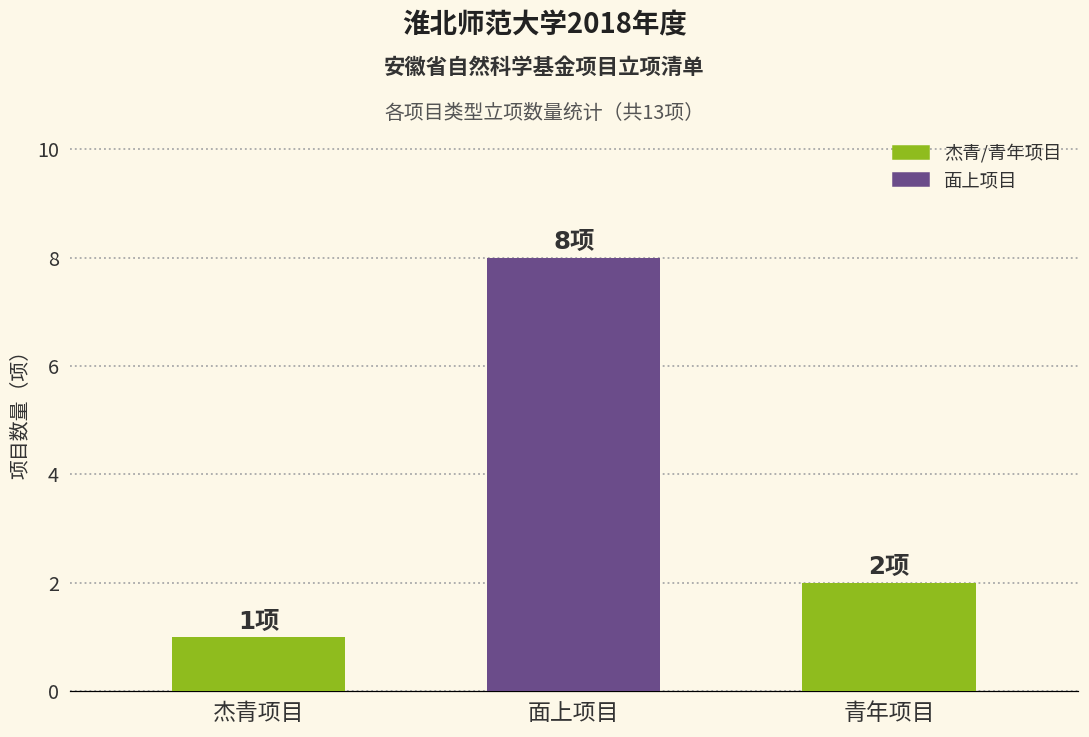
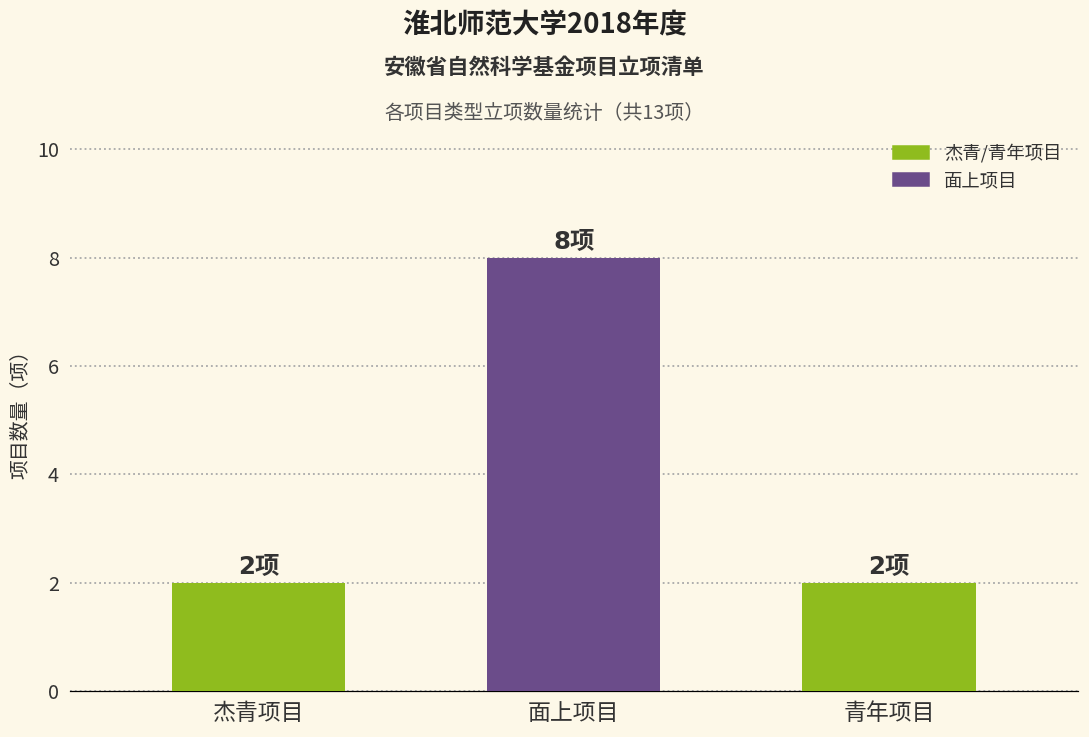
  {
-   "杰青项目": "1项",
+   "杰青项目": "2项",
    "面上项目": "8项",
    "青年项目": "2项"
  }
